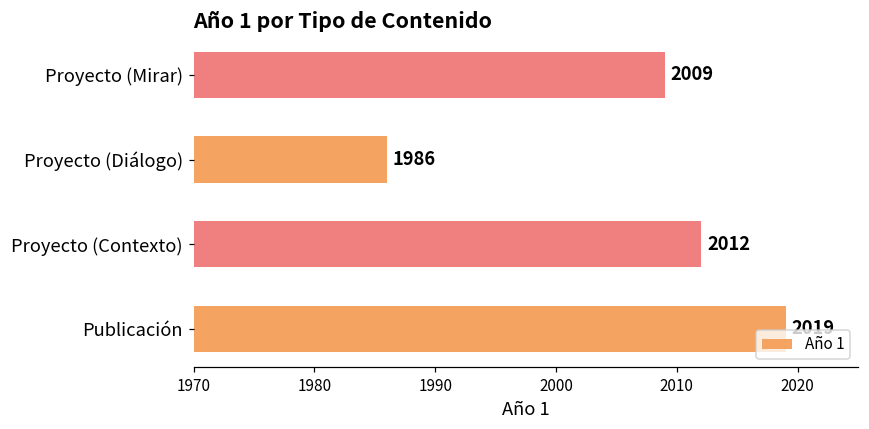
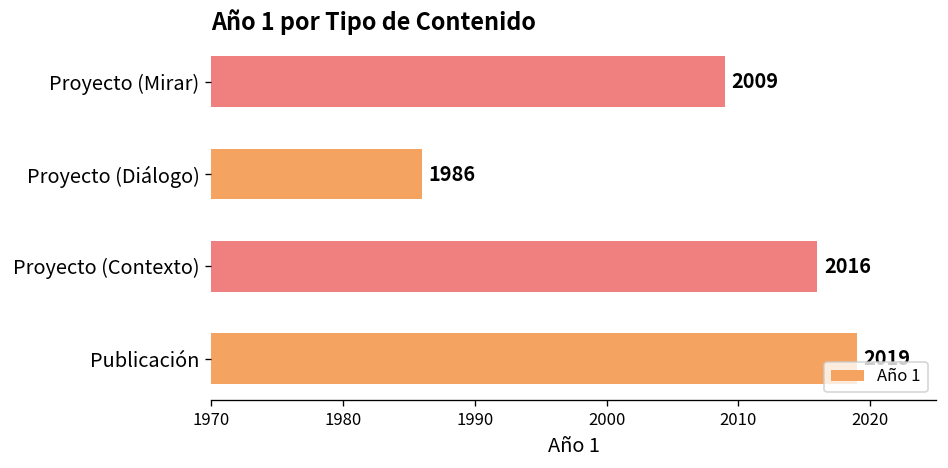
  {
    "Proyecto (Mirar)": 2009,
    "Proyecto (Diálogo)": 1986,
-   "Proyecto (Contexto)": 2012
+   "Proyecto (Contexto)": 2016
  }
